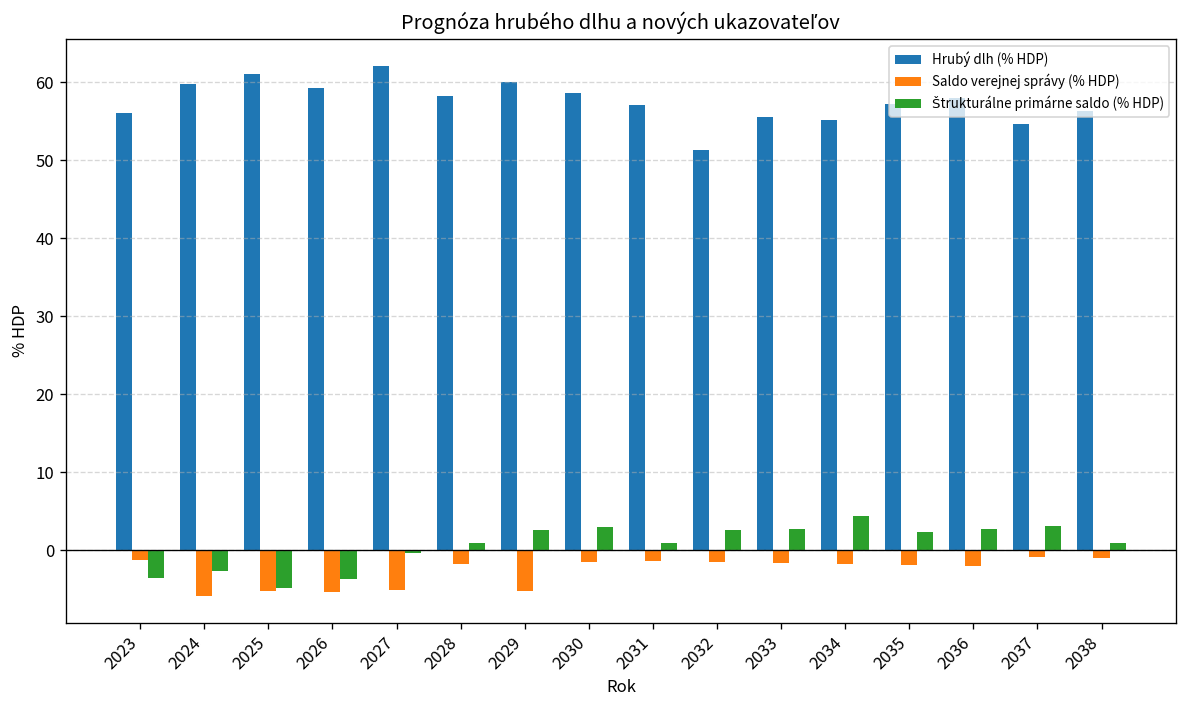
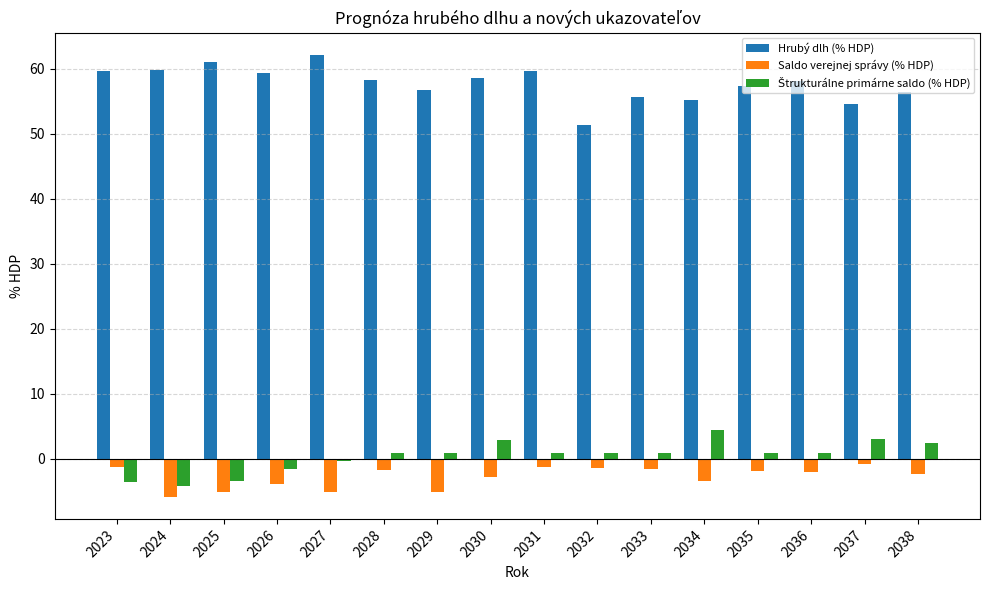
  {
    "Hrubý dlh (% HDP)": {
-     "2023": 56,
+     "2023": 60,
      "2024": 60,
      "2025": 61,
      "2026": 59,
      "2027": 62,
      "2028": 58,
-     "2029": 60,
+     "2029": 57,
      "2030": 59,
-     "2031": 57,
+     "2031": 60,
      "2032": 51,
      "2033": 56,
      "2034": 55,
      "2037": 55
    },
    "Saldo verejnej správy (% HDP)": {
      "2023": -1,
      "2024": -6,
      "2025": -5,
-     "2026": -5,
+     "2026": -4,
      "2027": -5,
      "2028": -2,
      "2029": -5,
-     "2030": -1,
+     "2030": -3,
      "2031": -1,
      "2032": -1,
      "2033": -2,
-     "2034": -2,
+     "2034": -3,
      "2035": -2,
      "2036": -2,
      "2037": -1,
-     "2038": -1
+     "2038": -2
    },
    "Štrukturálne primárne saldo (% HDP)": {
      "2023": -4,
-     "2024": -3,
-     "2025": -5,
-     "2026": -4,
+     "2024": -4,
+     "2025": -3,
+     "2026": -2,
      "2028": 1,
-     "2029": 3,
+     "2029": 1,
      "2030": 3,
      "2031": 1,
-     "2032": 3,
-     "2033": 3,
+     "2032": 1,
+     "2033": 1,
      "2034": 4,
-     "2035": 2,
-     "2036": 3,
+     "2035": 1,
+     "2036": 1,
      "2037": 3,
-     "2038": 1
+     "2038": 2
    }
  }
